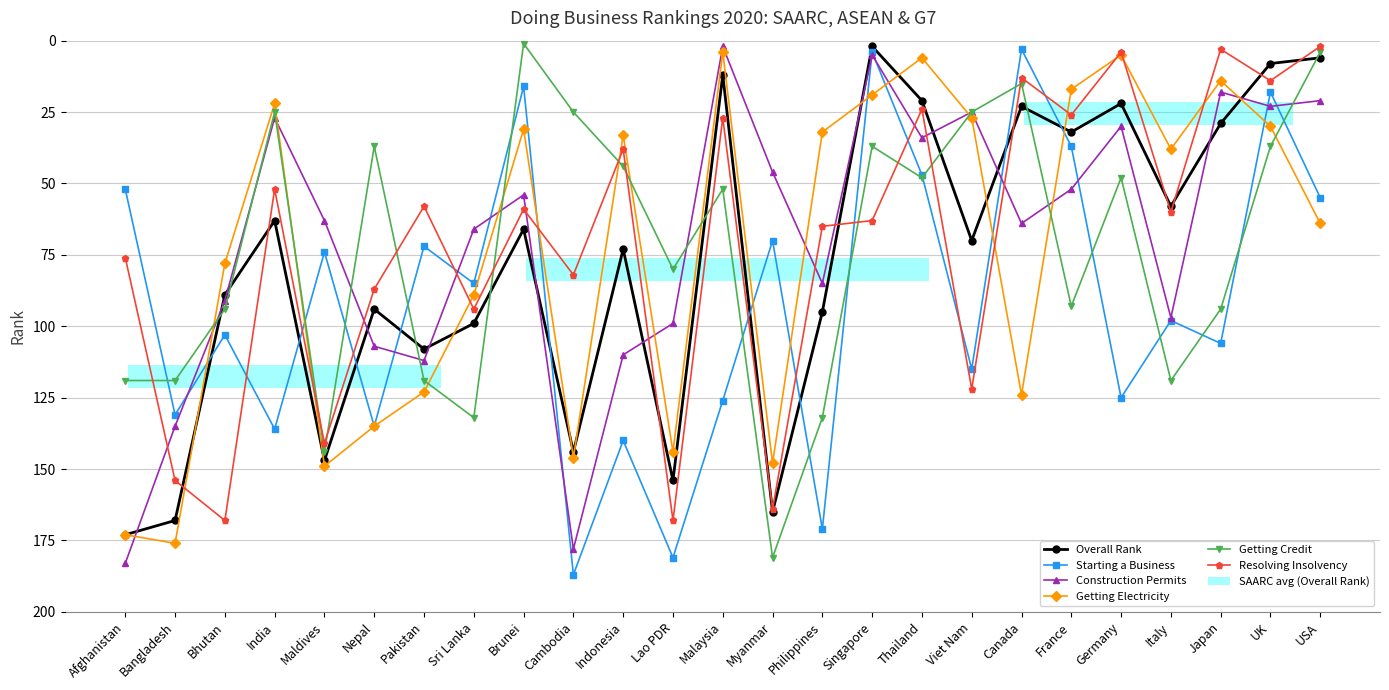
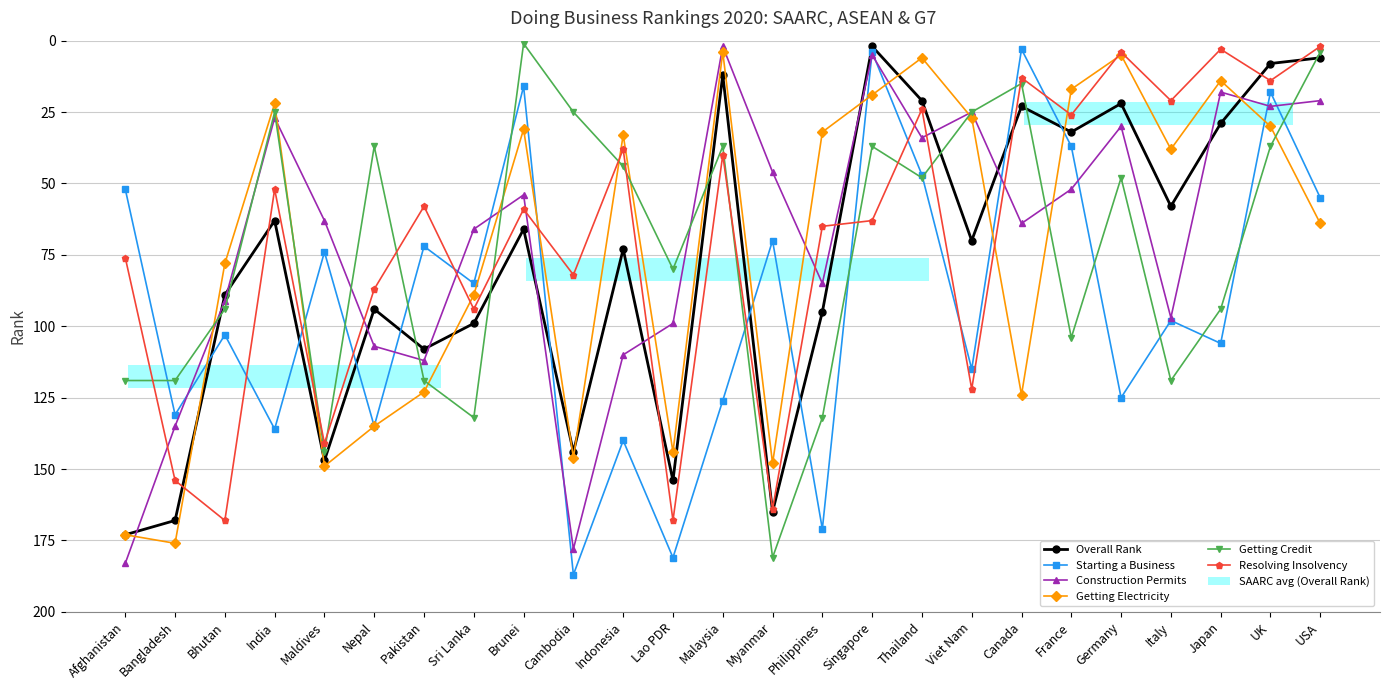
  {
    "Overall Rank": {
      "Bangladesh": 168,
      "Bhutan": 89,
      "India": 63,
      "Maldives": 147,
      "Nepal": 94,
      "Pakistan": 108,
      "Sri Lanka": 99,
      "Brunei": 66,
      "Cambodia": 144,
      "Indonesia": 73,
      "Lao PDR": 154,
      "Malaysia": 12,
      "Myanmar": 165,
      "Philippines": 95,
      "Singapore": 2,
      "Thailand": 21,
      "Viet Nam": 70,
      "Canada": 23,
      "France": 32,
      "Germany": 22,
      "Italy": 58,
      "Japan": 29,
      "UK": 8,
      "USA": 6
    },
    "Starting a Business": {
      "Afghanistan": 52,
      "Bangladesh": 131,
      "Bhutan": 103,
      "India": 136,
      "Maldives": 74,
      "Pakistan": 72,
      "Sri Lanka": 85,
      "Brunei": 16,
      "Cambodia": 187,
      "Indonesia": 140,
      "Lao PDR": 181,
      "Malaysia": 126,
      "Myanmar": 70,
      "Philippines": 171,
      "Singapore": 4,
      "Thailand": 47,
      "Viet Nam": 115,
      "Canada": 3,
      "France": 37,
      "Germany": 125,
      "Italy": 98,
      "Japan": 106,
      "UK": 18,
      "USA": 55
    },
    "Construction Permits": {
      "Afghanistan": 183,
      "Bangladesh": 135,
      "Bhutan": 91,
      "India": 27,
      "Maldives": 63,
      "Nepal": 107,
      "Pakistan": 112,
      "Sri Lanka": 66,
      "Brunei": 54,
      "Cambodia": 178,
      "Indonesia": 110,
      "Lao PDR": 99,
      "Malaysia": 2,
      "Myanmar": 46,
      "Philippines": 85,
      "Singapore": 5,
      "Thailand": 34,
      "Canada": 64,
      "France": 52,
      "Germany": 30,
      "Italy": 97,
      "Japan": 18,
      "UK": 23,
      "USA": 21
    },
    "Getting Electricity": {
      "Bangladesh": 176,
      "Bhutan": 78,
      "India": 22,
      "Maldives": 149,
      "Pakistan": 123,
      "Sri Lanka": 89,
      "Brunei": 31,
      "Cambodia": 146,
      "Indonesia": 33,
      "Lao PDR": 144,
      "Malaysia": 4,
      "Myanmar": 148,
      "Philippines": 32,
      "Singapore": 19,
      "Thailand": 6,
      "Viet Nam": 27,
      "Canada": 124,
      "France": 17,
      "Germany": 5,
      "Italy": 38,
      "Japan": 14,
      "UK": 30,
      "USA": 64
    },
    "Getting Credit": {
      "Afghanistan": 119,
      "Bangladesh": 119,
      "Bhutan": 94,
      "India": 25,
      "Maldives": 144,
      "Nepal": 37,
      "Pakistan": 119,
      "Sri Lanka": 132,
      "Brunei": 1,
      "Cambodia": 25,
      "Indonesia": 44,
      "Lao PDR": 80,
-     "Malaysia": 52,
+     "Malaysia": 37,
      "Myanmar": 181,
      "Philippines": 132,
      "Singapore": 37,
      "Thailand": 48,
      "Canada": 15,
-     "France": 93,
+     "France": 104,
      "Germany": 48,
      "Italy": 119,
      "Japan": 94,
      "UK": 37,
      "USA": 4
    },
    "Resolving Insolvency": {
      "Afghanistan": 76,
      "Bangladesh": 154,
      "Bhutan": 168,
      "India": 52,
      "Maldives": 141,
      "Nepal": 87,
      "Pakistan": 58,
      "Sri Lanka": 94,
      "Brunei": 59,
      "Cambodia": 82,
      "Indonesia": 38,
      "Lao PDR": 168,
-     "Malaysia": 27,
+     "Malaysia": 40,
      "Myanmar": 164,
      "Philippines": 65,
      "Singapore": 63,
      "Thailand": 24,
      "Viet Nam": 122,
      "Canada": 13,
      "France": 26,
      "Germany": 4,
-     "Italy": 60,
+     "Italy": 21,
      "Japan": 3,
      "UK": 14,
      "USA": 2
    }
  }
